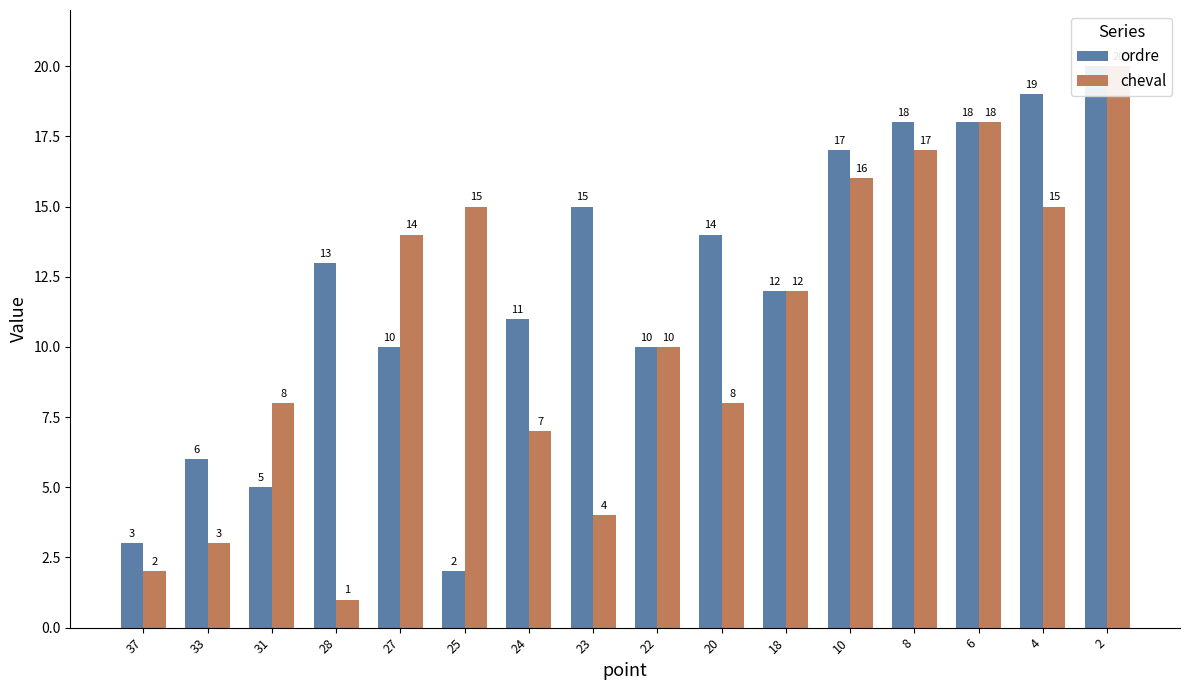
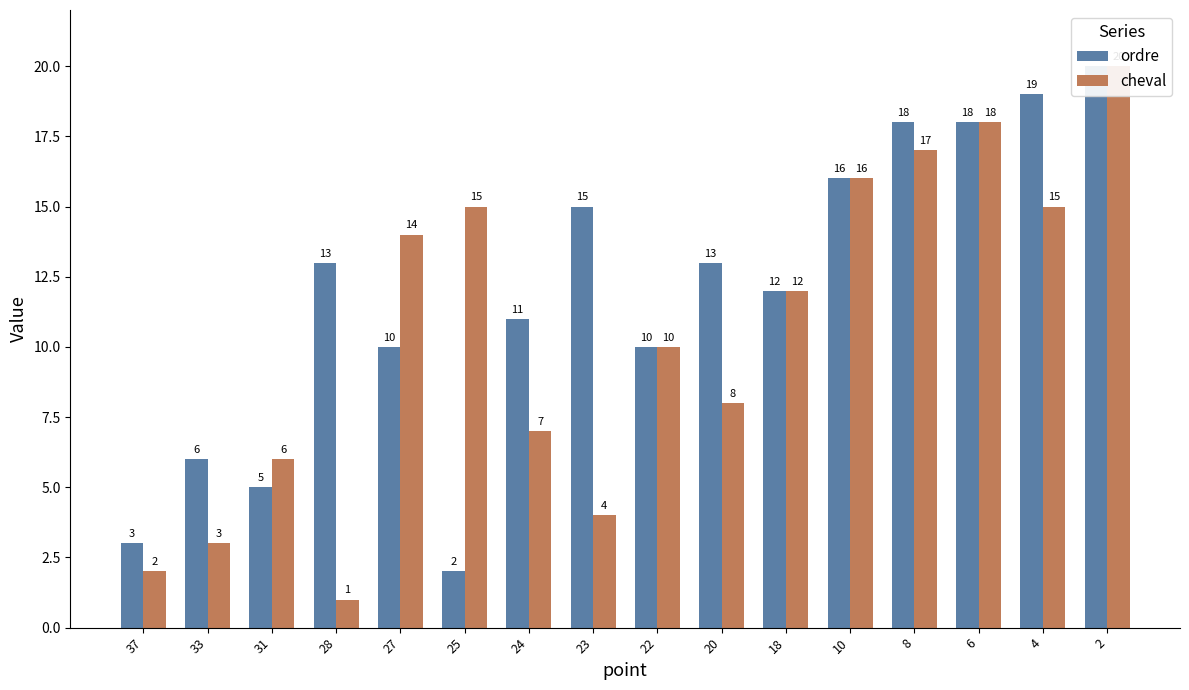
  {
    "ordre": {
      "37": 3,
      "33": 6,
      "31": 5,
      "28": 13,
      "27": 10,
      "25": 2,
      "24": 11,
      "23": 15,
      "22": 10,
-     "20": 14,
+     "20": 13,
      "18": 12,
-     "10": 17,
+     "10": 16,
      "8": 18,
      "6": 18,
      "4": 19
    },
    "cheval": {
      "37": 2,
      "33": 3,
-     "31": 8,
+     "31": 6,
      "28": 1,
      "27": 14,
      "25": 15,
      "24": 7,
      "23": 4,
      "22": 10,
      "20": 8,
      "18": 12,
      "10": 16,
      "8": 17,
      "6": 18,
      "4": 15
    }
  }
